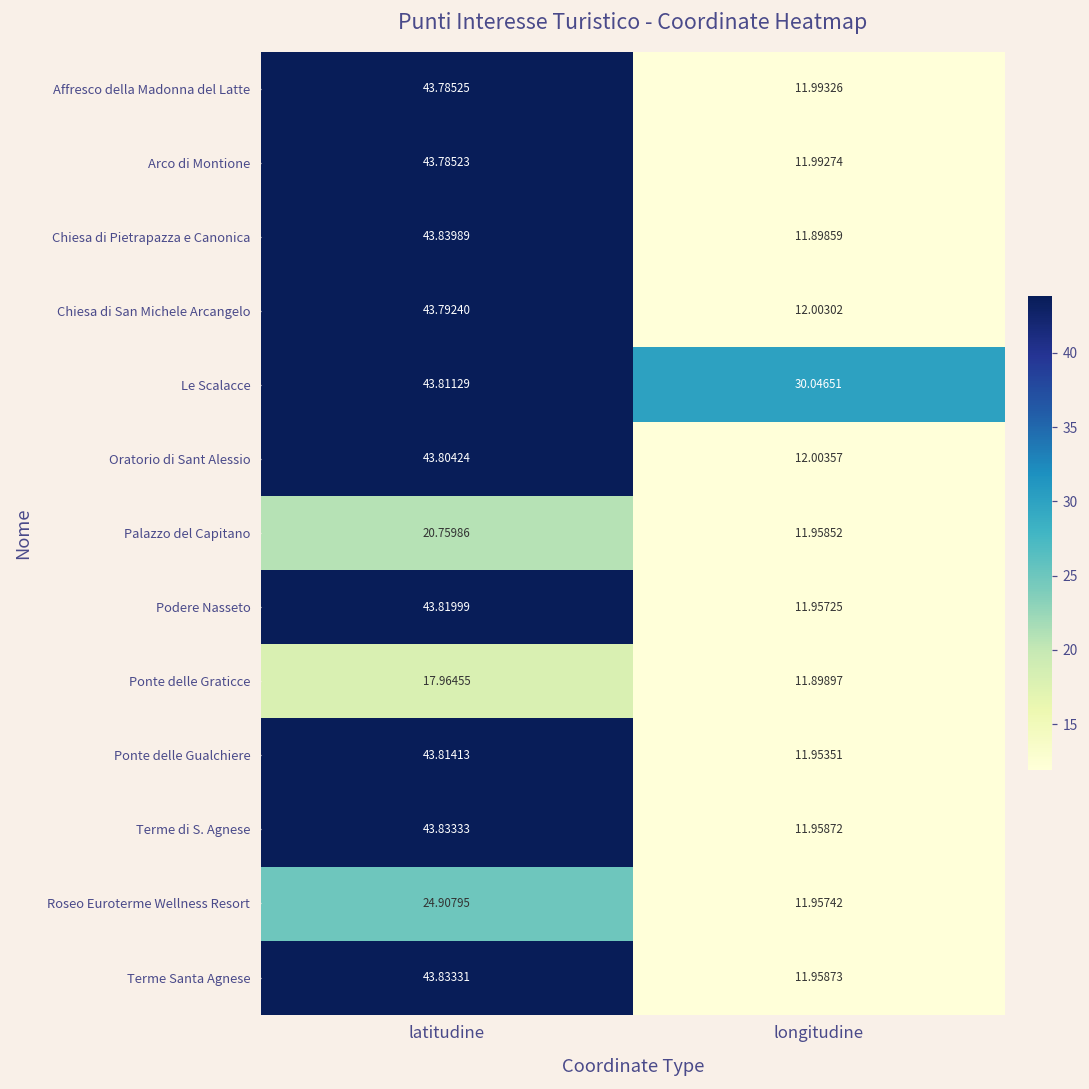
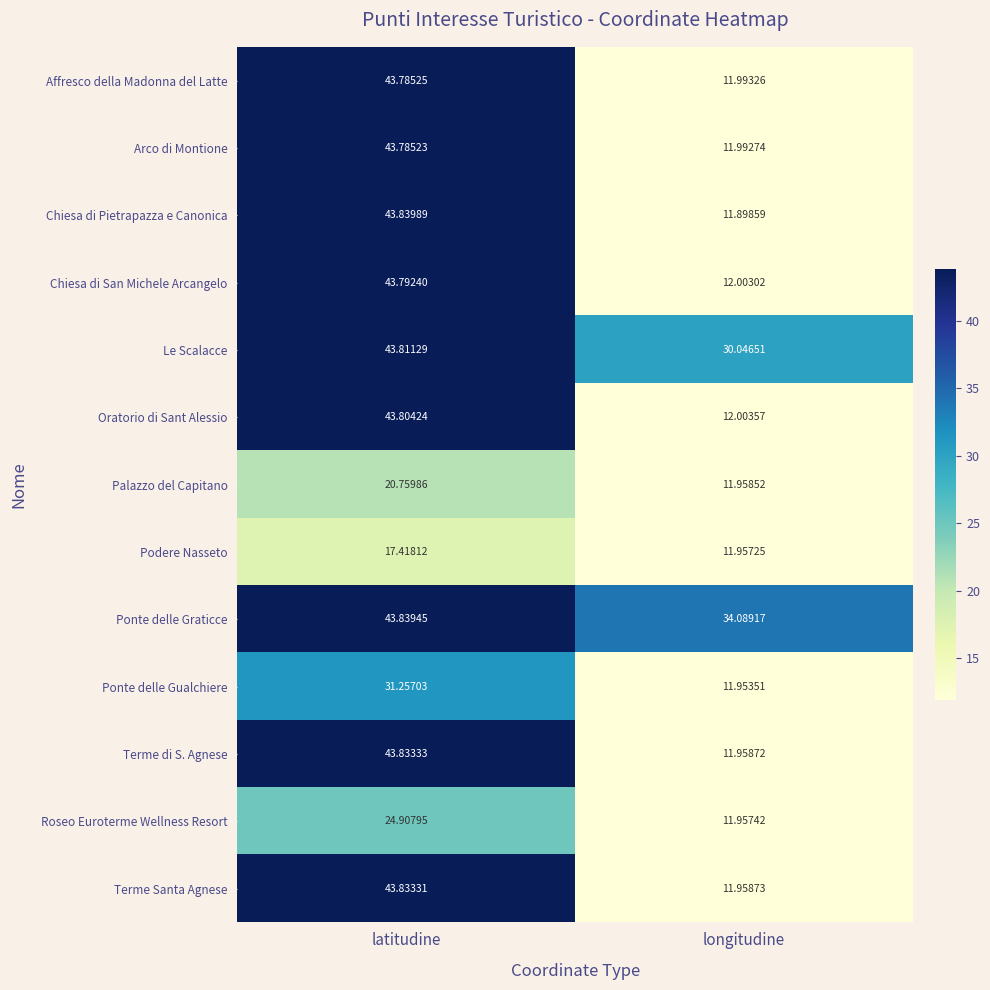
  {
    "Affresco della Madonna del Latte": {
      "latitudine": 43.78525,
      "longitudine": 11.99326
    },
    "Arco di Montione": {
      "latitudine": 43.78523,
      "longitudine": 11.99274
    },
    "Chiesa di Pietrapazza e Canonica": {
      "latitudine": 43.83989,
      "longitudine": 11.89859
    },
    "Chiesa di San Michele Arcangelo": {
      "latitudine": 43.79240,
      "longitudine": 12.00302
    },
    "Le Scalacce": {
      "latitudine": 43.81129,
      "longitudine": 30.04651
    },
    "Oratorio di Sant Alessio": {
      "latitudine": 43.80424,
      "longitudine": 12.00357
    },
    "Palazzo del Capitano": {
      "latitudine": 20.75986,
      "longitudine": 11.95852
    },
    "Podere Nasseto": {
-     "latitudine": 43.81999,
+     "latitudine": 17.41812,
      "longitudine": 11.95725
    },
    "Ponte delle Graticce": {
-     "latitudine": 17.96455,
-     "longitudine": 11.89897
+     "latitudine": 43.83945,
+     "longitudine": 34.08917
    },
    "Ponte delle Gualchiere": {
-     "latitudine": 43.81413,
+     "latitudine": 31.25703,
      "longitudine": 11.95351
    },
    "Terme di S. Agnese": {
      "latitudine": 43.83333,
      "longitudine": 11.95872
    },
    "Roseo Euroterme Wellness Resort": {
      "latitudine": 24.90795,
      "longitudine": 11.95742
    },
    "Terme Santa Agnese": {
      "latitudine": 43.83331,
      "longitudine": 11.95873
    }
  }
